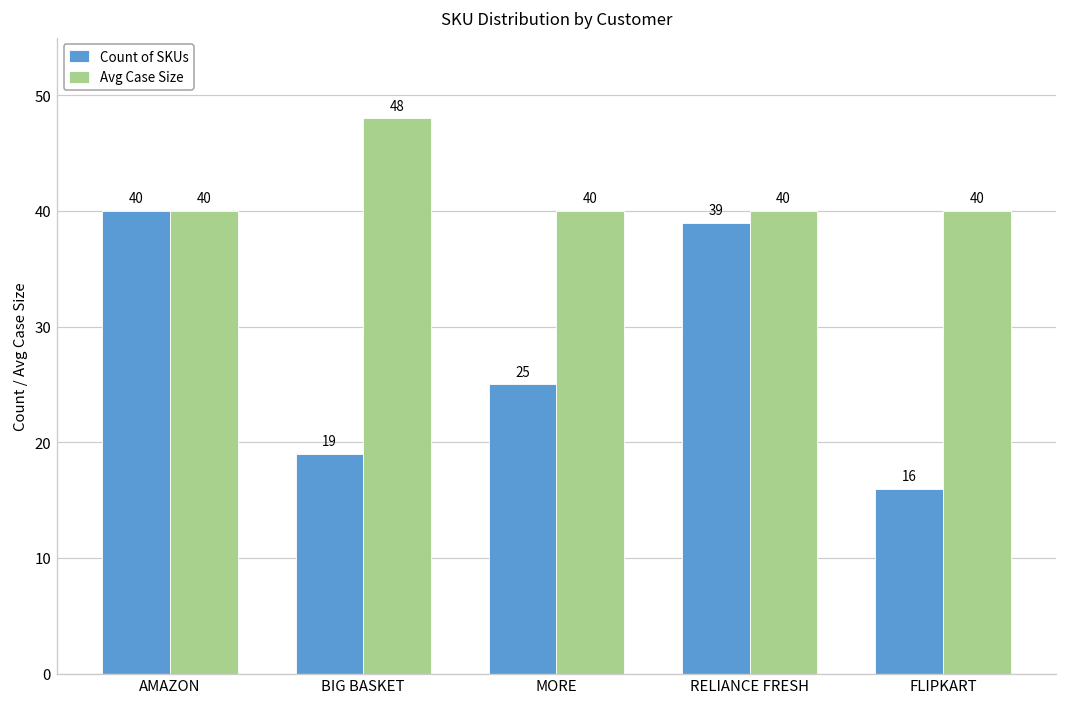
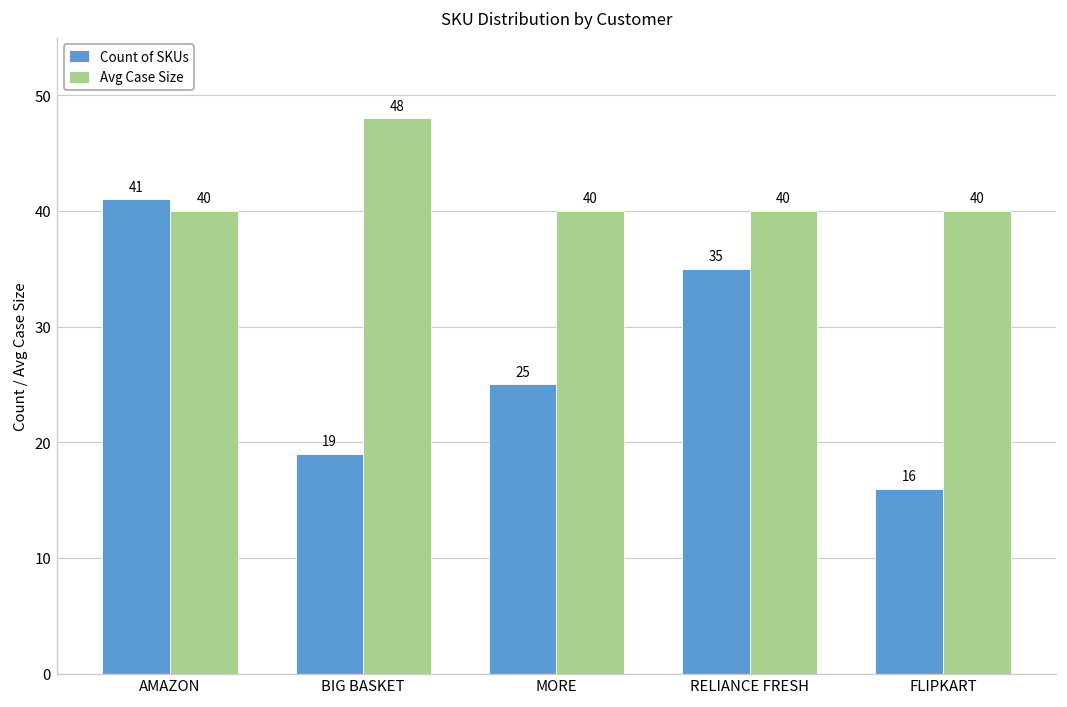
  {
    "Count of SKUs": {
-     "AMAZON": 40,
+     "AMAZON": 41,
      "BIG BASKET": 19,
      "MORE": 25,
-     "RELIANCE FRESH": 39,
+     "RELIANCE FRESH": 35,
      "FLIPKART": 16
    },
    "Avg Case Size": {
      "AMAZON": 40,
      "BIG BASKET": 48,
      "MORE": 40,
      "RELIANCE FRESH": 40,
      "FLIPKART": 40
    }
  }
